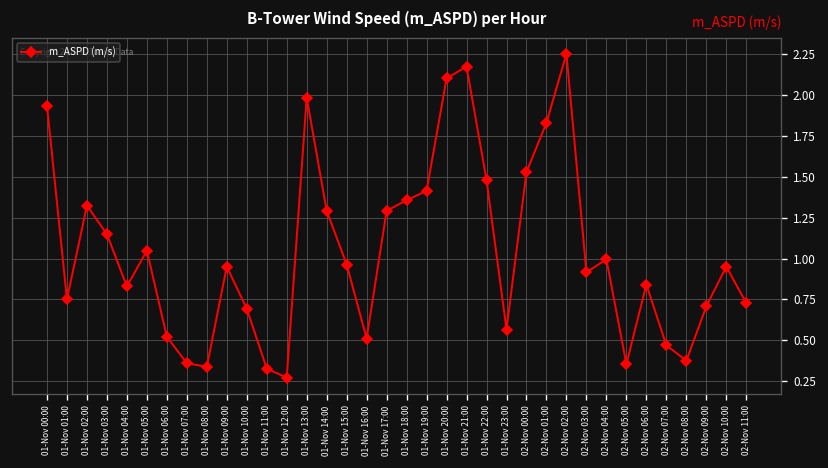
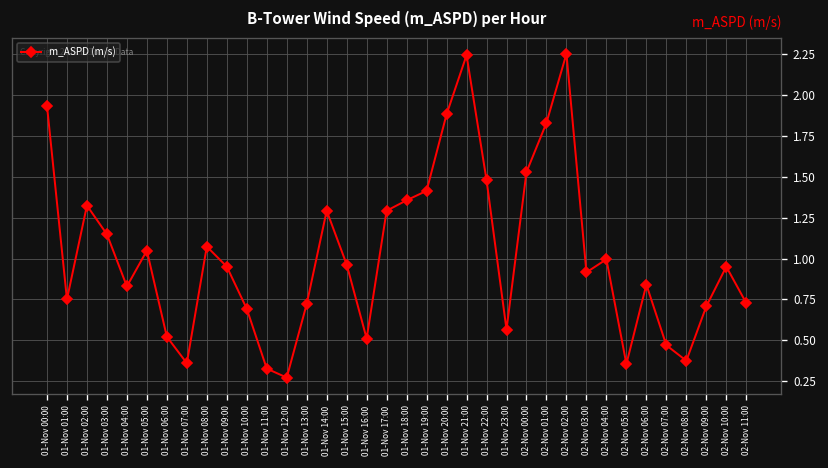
  {
    "01-Nov 00:00": 1.94,
    "01-Nov 01:00": 0.75,
    "01-Nov 02:00": 1.33,
    "01-Nov 03:00": 1.15,
    "01-Nov 04:00": 0.83,
    "01-Nov 05:00": 1.05,
    "01-Nov 06:00": 0.52,
    "01-Nov 07:00": 0.36,
-   "01-Nov 08:00": 0.34,
+   "01-Nov 08:00": 1.07,
    "01-Nov 09:00": 0.95,
    "01-Nov 10:00": 0.69,
    "01-Nov 11:00": 0.33,
    "01-Nov 12:00": 0.27,
-   "01-Nov 13:00": 1.99,
+   "01-Nov 13:00": 0.72,
    "01-Nov 14:00": 1.29,
    "01-Nov 15:00": 0.96,
    "01-Nov 16:00": 0.51,
    "01-Nov 17:00": 1.29,
    "01-Nov 18:00": 1.36,
    "01-Nov 19:00": 1.42,
-   "01-Nov 20:00": 2.10,
-   "01-Nov 21:00": 2.18,
+   "01-Nov 20:00": 1.88,
+   "01-Nov 21:00": 2.25,
    "01-Nov 22:00": 1.48,
    "01-Nov 23:00": 0.57,
    "02-Nov 00:00": 1.53,
    "02-Nov 01:00": 1.83,
    "02-Nov 02:00": 2.25,
    "02-Nov 03:00": 0.92,
    "02-Nov 04:00": 1.00,
    "02-Nov 05:00": 0.36,
    "02-Nov 06:00": 0.84,
    "02-Nov 07:00": 0.47,
    "02-Nov 08:00": 0.38,
    "02-Nov 09:00": 0.71,
    "02-Nov 10:00": 0.95,
    "02-Nov 11:00": 0.73
  }
